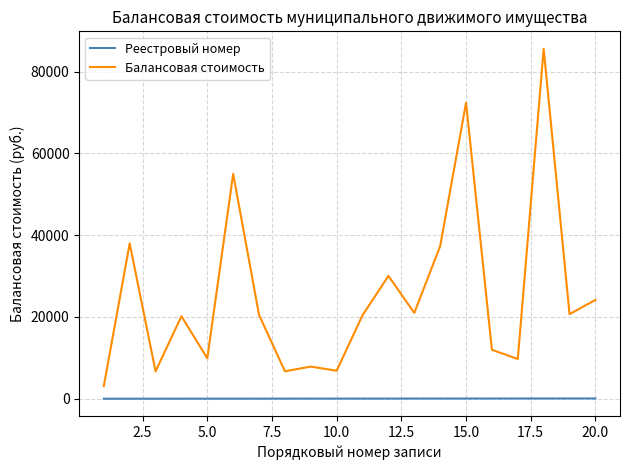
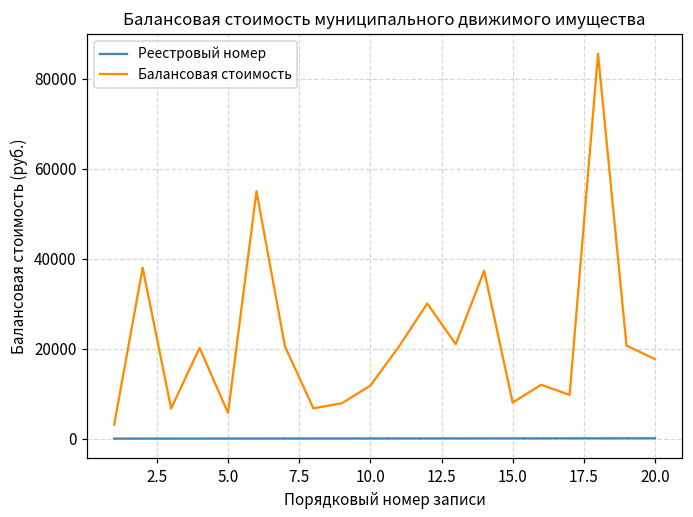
  {
    "Реестровый номер": {
      "5.0": 0,
      "10.0": 0,
      "15.0": 0,
      "20.0": 0
    },
    "Балансовая стоимость": {
-     "5.0": 10000,
-     "10.0": 7000,
-     "15.0": 72000,
-     "20.0": 24000
+     "5.0": 6000,
+     "10.0": 12000,
+     "15.0": 8000,
+     "20.0": 18000
    }
  }
